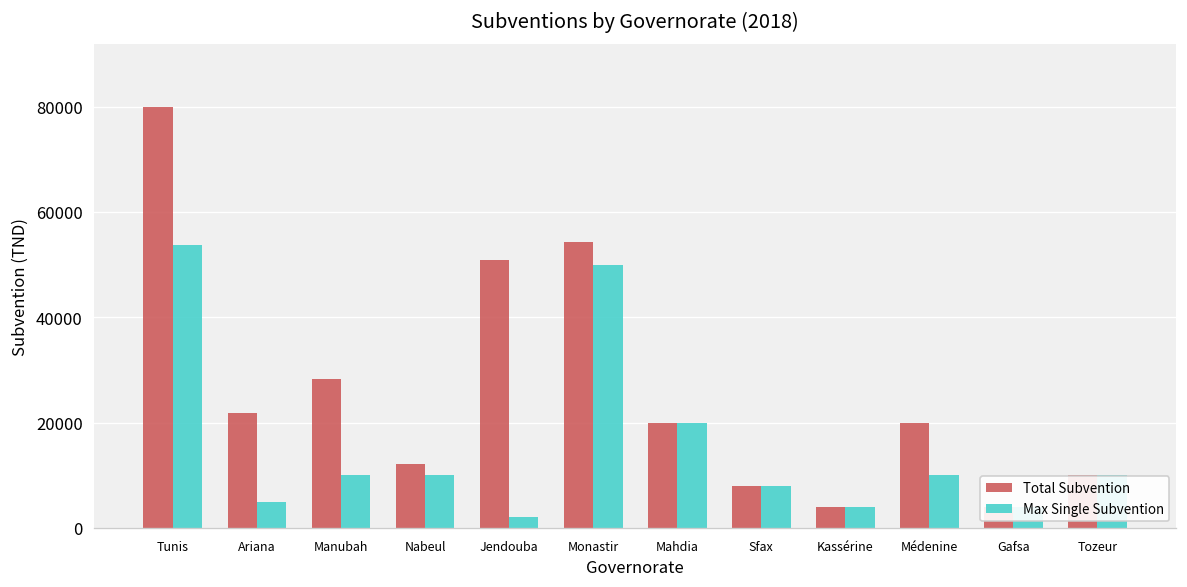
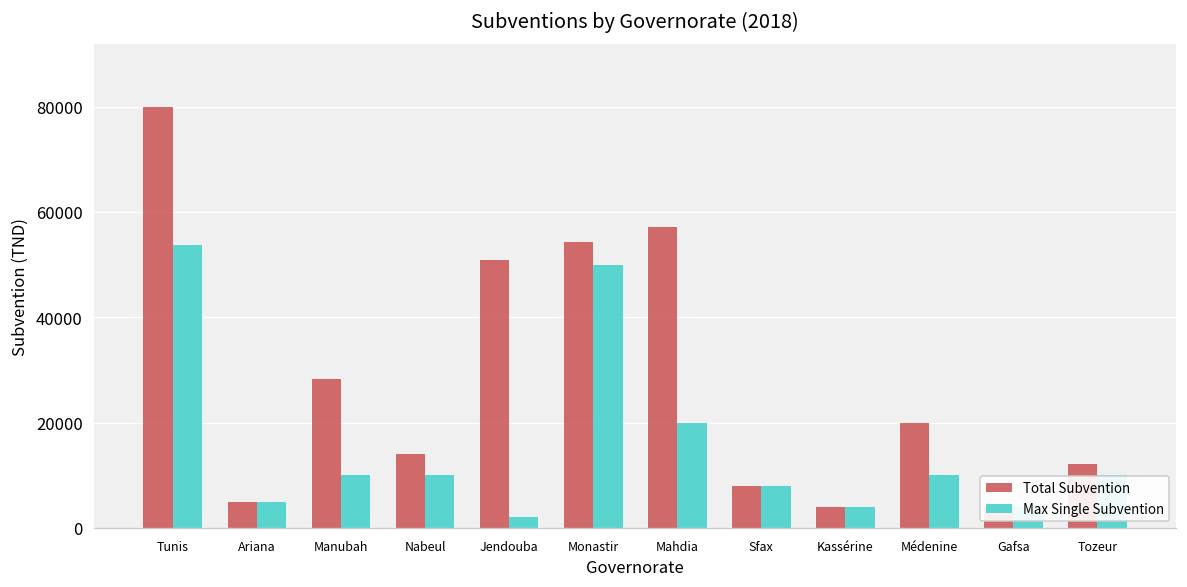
  {
    "Total Subvention": {
      "Tunis": 80000,
-     "Ariana": 22000,
+     "Ariana": 5000,
      "Manubah": 28000,
-     "Nabeul": 12000,
+     "Nabeul": 14000,
      "Jendouba": 51000,
      "Monastir": 54000,
-     "Mahdia": 20000,
+     "Mahdia": 57000,
      "Sfax": 8000,
      "Kassérine": 4000,
      "Médenine": 20000,
-     "Tozeur": 10000
+     "Tozeur": 12000
    },
    "Max Single Subvention": {
      "Tunis": 54000,
      "Ariana": 5000,
      "Manubah": 10000,
      "Nabeul": 10000,
      "Jendouba": 2000,
      "Monastir": 50000,
      "Mahdia": 20000,
      "Sfax": 8000,
      "Kassérine": 4000,
      "Médenine": 10000,
      "Tozeur": 10000
    }
  }
